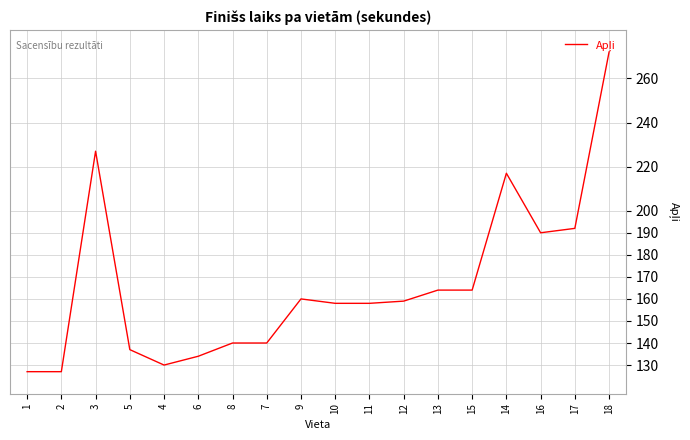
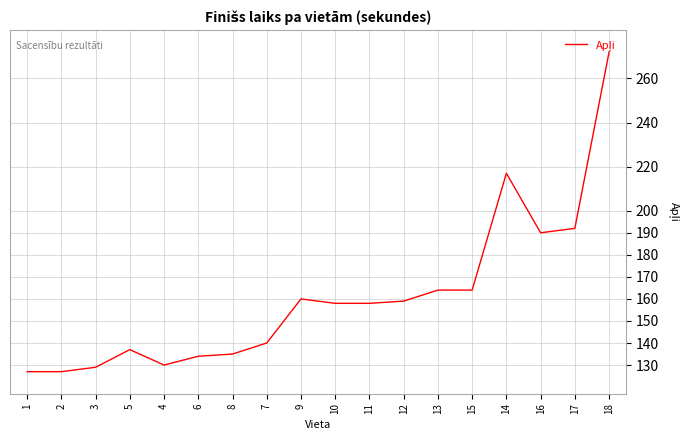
  {
    "1": 127,
    "2": 127,
-   "3": 227,
+   "3": 129,
    "5": 137,
    "4": 130,
    "6": 134,
-   "8": 140,
+   "8": 135,
    "7": 140,
    "9": 160,
    "10": 158,
    "11": 158,
    "12": 159,
    "13": 164,
    "15": 164,
    "14": 217,
    "16": 190,
    "17": 192,
    "18": 272
  }
